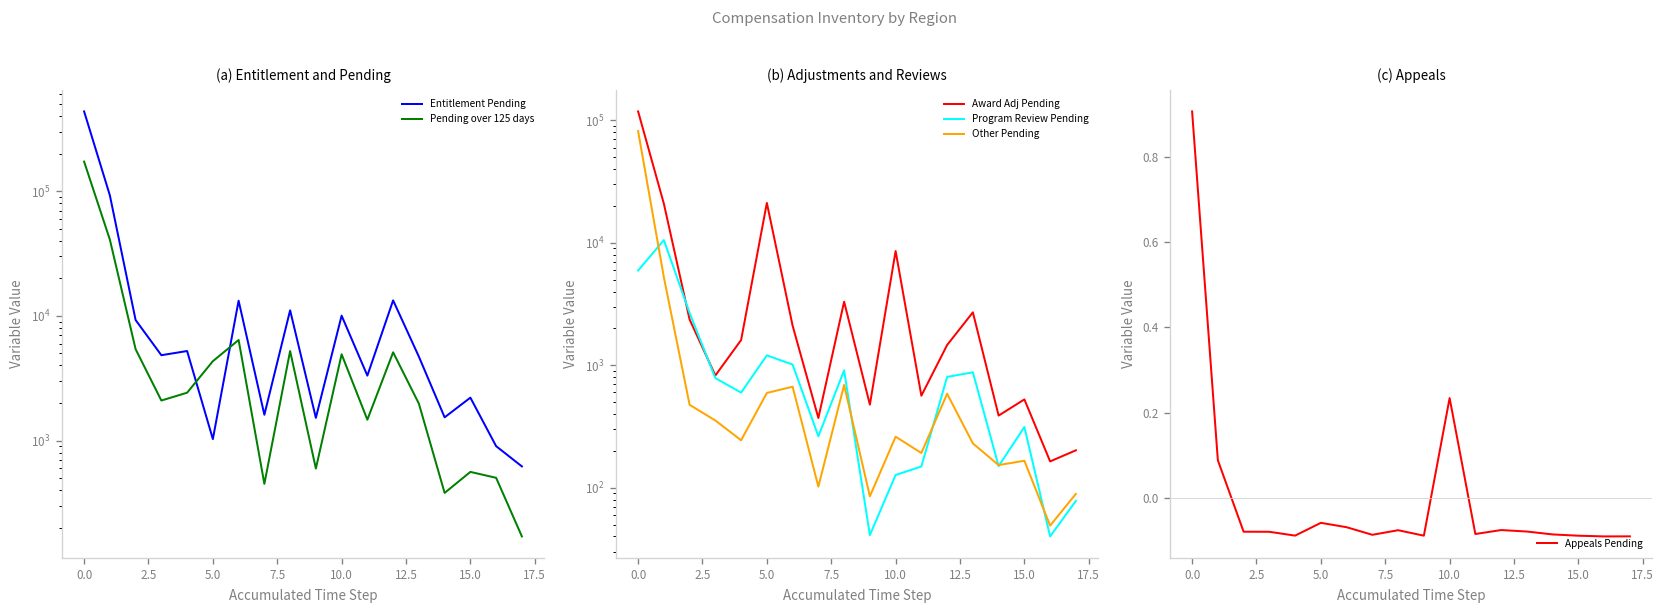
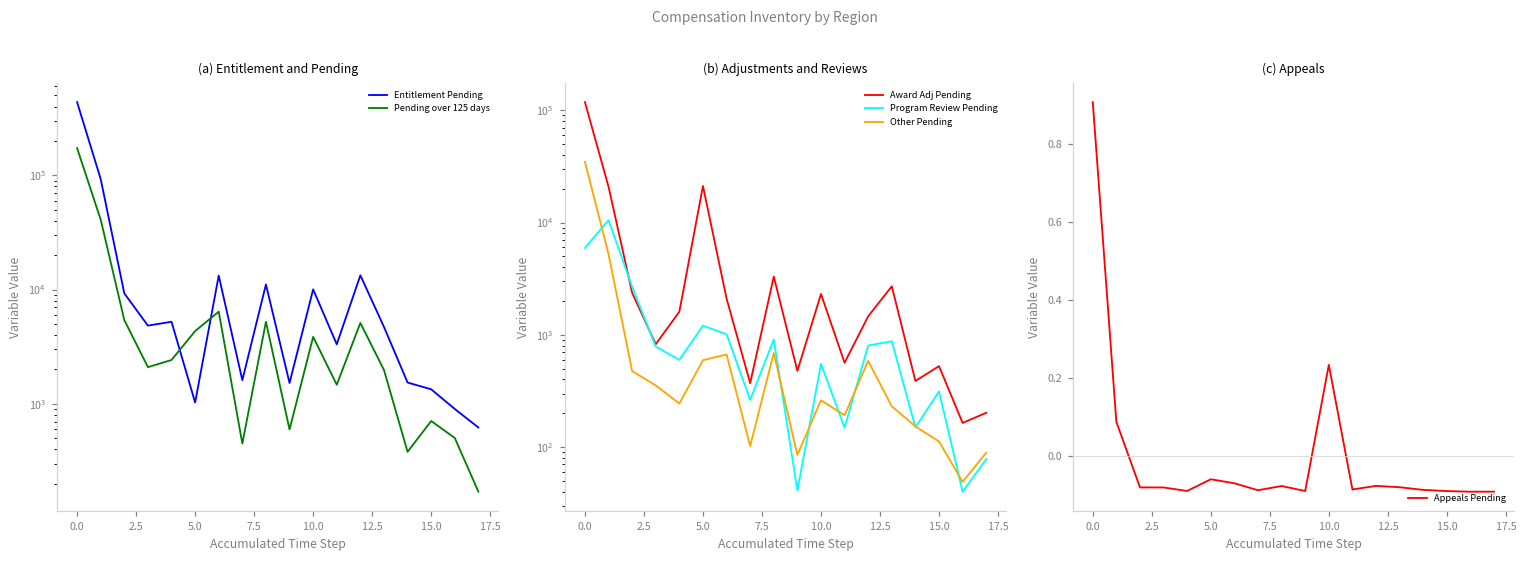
  {
    "(a) Entitlement and Pending": {
      "Entitlement Pending": {
        "0.0": 440000,
        "5.0": 1000,
        "10.0": 10000,
-       "15.0": 2200
+       "15.0": 1300
      },
      "Pending over 125 days": {
        "0.0": 170000,
        "5.0": 4300,
-       "10.0": 5000,
-       "15.0": 600
+       "10.0": 3900,
+       "15.0": 700
      }
    },
    "(b) Adjustments and Reviews": {
      "Award Adj Pending": {
        "0.0": 120000,
        "5.0": 21000,
-       "10.0": 9000,
+       "10.0": 2300,
        "15.0": 500
      },
      "Program Review Pending": {
        "0.0": 6000,
        "5.0": 1200,
-       "10.0": 130,
+       "10.0": 600,
        "15.0": 310
      },
      "Other Pending": {
-       "0.0": 80000,
+       "0.0": 35000,
        "5.0": 600,
        "10.0": 260,
-       "15.0": 170
+       "15.0": 110
      }
    },
    "(c) Appeals": {
      "0.0": 0.91,
      "5.0": -0.06,
      "10.0": 0.23,
      "15.0": -0.09
    }
  }
